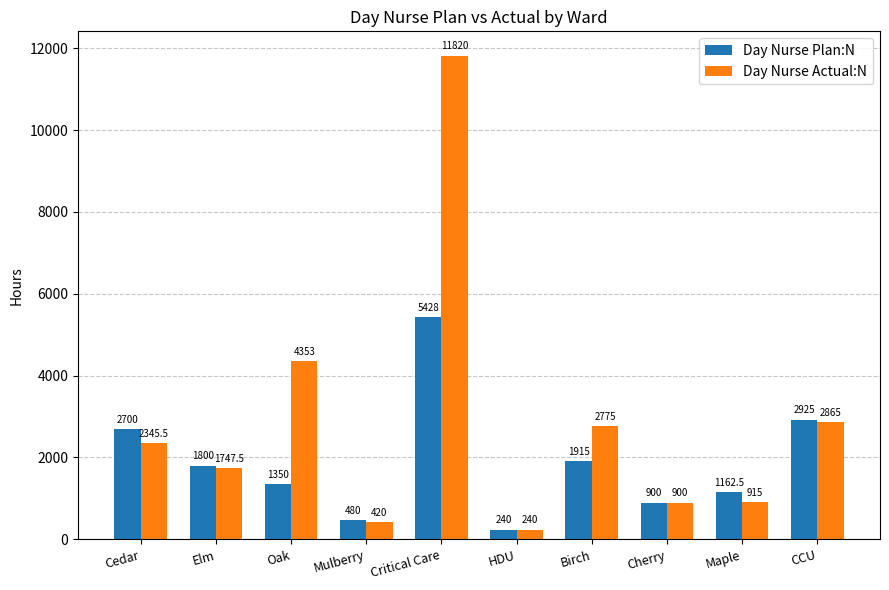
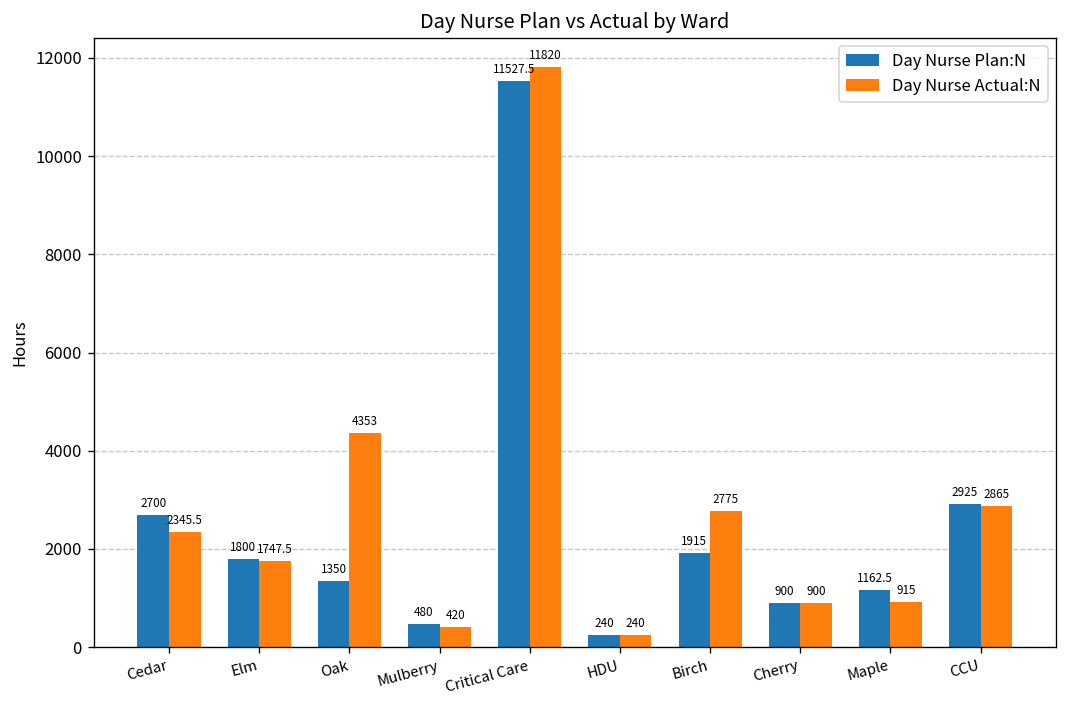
  {
    "Day Nurse Plan:N": {
      "Cedar": 2700,
      "Elm": 1800,
      "Oak": 1350,
      "Mulberry": 480,
-     "Critical Care": 5428,
+     "Critical Care": 11527.5,
      "HDU": 240,
      "Birch": 1915,
      "Cherry": 900,
      "Maple": 1162.5,
      "CCU": 2925
    },
    "Day Nurse Actual:N": {
      "Cedar": 2345.5,
      "Elm": 1747.5,
      "Oak": 4353,
      "Mulberry": 420,
      "Critical Care": 11820,
      "HDU": 240,
      "Birch": 2775,
      "Cherry": 900,
      "Maple": 915,
      "CCU": 2865
    }
  }
